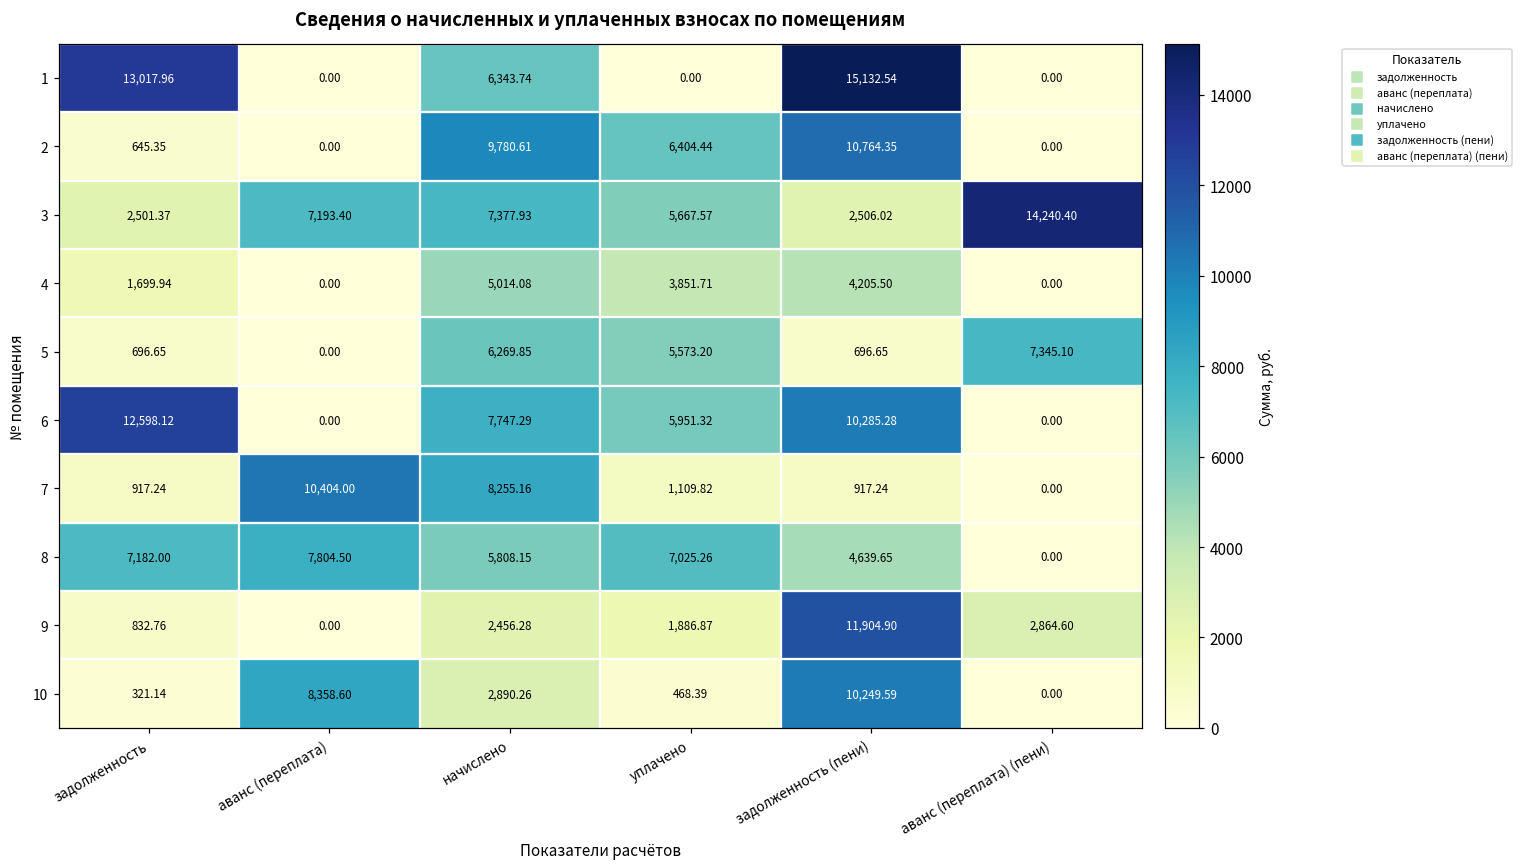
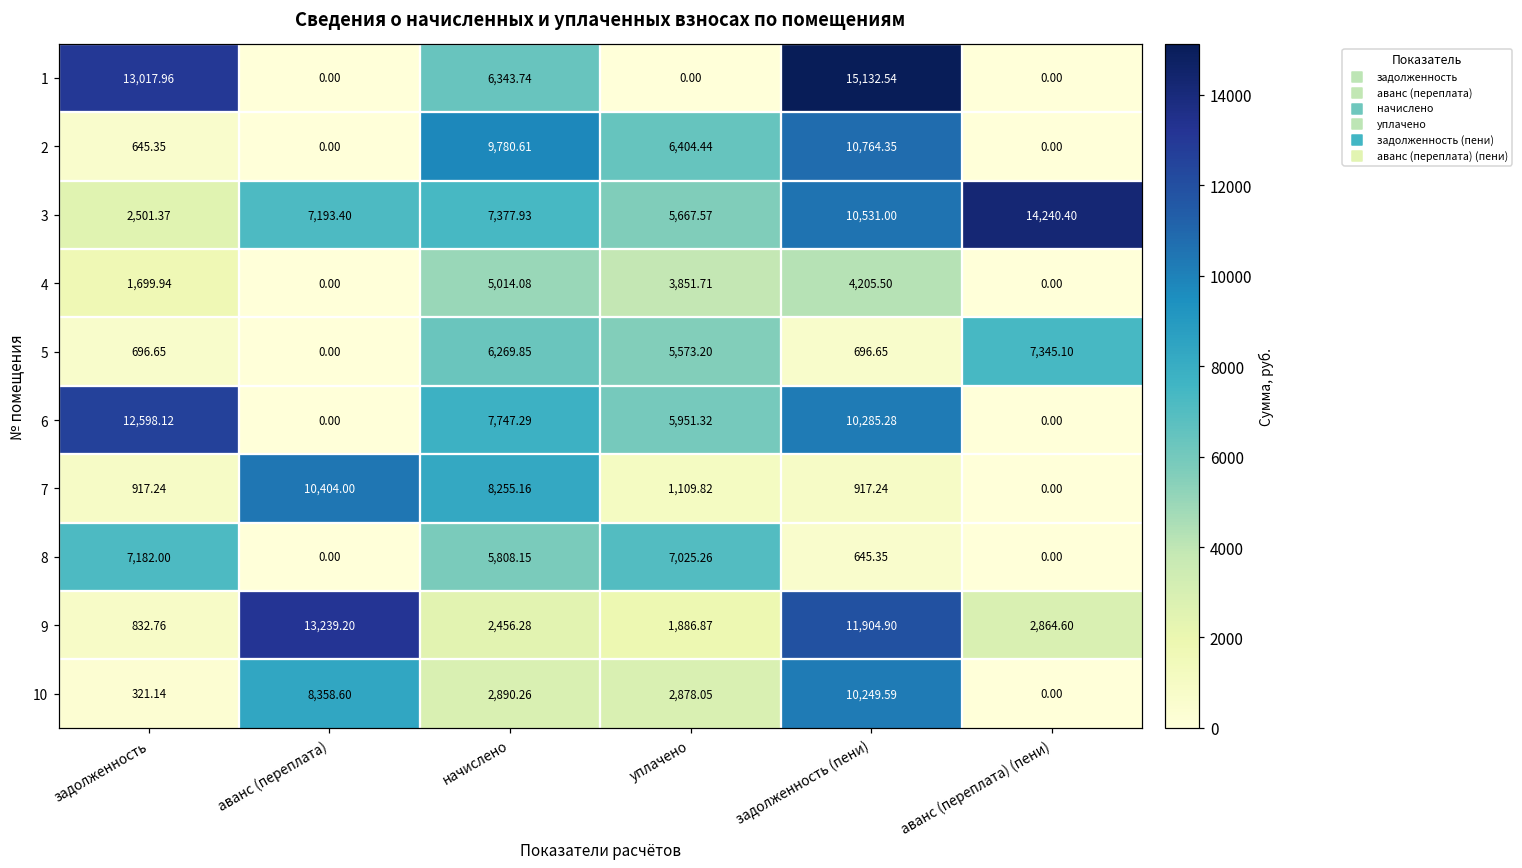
  {
    "1": {
      "задолженность": "13,017.96",
      "аванс (переплата)": "0.00",
      "начислено": "6,343.74",
      "уплачено": "0.00",
      "задолженность (пени)": "15,132.54",
      "аванс (переплата) (пени)": "0.00"
    },
    "2": {
      "задолженность": "645.35",
      "аванс (переплата)": "0.00",
      "начислено": "9,780.61",
      "уплачено": "6,404.44",
      "задолженность (пени)": "10,764.35",
      "аванс (переплата) (пени)": "0.00"
    },
    "3": {
      "задолженность": "2,501.37",
      "аванс (переплата)": "7,193.40",
      "начислено": "7,377.93",
      "уплачено": "5,667.57",
-     "задолженность (пени)": "2,506.02",
+     "задолженность (пени)": "10,531.00",
      "аванс (переплата) (пени)": "14,240.40"
    },
    "4": {
      "задолженность": "1,699.94",
      "аванс (переплата)": "0.00",
      "начислено": "5,014.08",
      "уплачено": "3,851.71",
      "задолженность (пени)": "4,205.50",
      "аванс (переплата) (пени)": "0.00"
    },
    "5": {
      "задолженность": "696.65",
      "аванс (переплата)": "0.00",
      "начислено": "6,269.85",
      "уплачено": "5,573.20",
      "задолженность (пени)": "696.65",
      "аванс (переплата) (пени)": "7,345.10"
    },
    "6": {
      "задолженность": "12,598.12",
      "аванс (переплата)": "0.00",
      "начислено": "7,747.29",
      "уплачено": "5,951.32",
      "задолженность (пени)": "10,285.28",
      "аванс (переплата) (пени)": "0.00"
    },
    "7": {
      "задолженность": "917.24",
      "аванс (переплата)": "10,404.00",
      "начислено": "8,255.16",
      "уплачено": "1,109.82",
      "задолженность (пени)": "917.24",
      "аванс (переплата) (пени)": "0.00"
    },
    "8": {
      "задолженность": "7,182.00",
-     "аванс (переплата)": "7,804.50",
+     "аванс (переплата)": "0.00",
      "начислено": "5,808.15",
      "уплачено": "7,025.26",
-     "задолженность (пени)": "4,639.65",
+     "задолженность (пени)": "645.35",
      "аванс (переплата) (пени)": "0.00"
    },
    "9": {
      "задолженность": "832.76",
-     "аванс (переплата)": "0.00",
+     "аванс (переплата)": "13,239.20",
      "начислено": "2,456.28",
      "уплачено": "1,886.87",
      "задолженность (пени)": "11,904.90",
      "аванс (переплата) (пени)": "2,864.60"
    },
    "10": {
      "задолженность": "321.14",
      "аванс (переплата)": "8,358.60",
      "начислено": "2,890.26",
-     "уплачено": "468.39",
+     "уплачено": "2,878.05",
      "задолженность (пени)": "10,249.59",
      "аванс (переплата) (пени)": "0.00"
    }
  }
